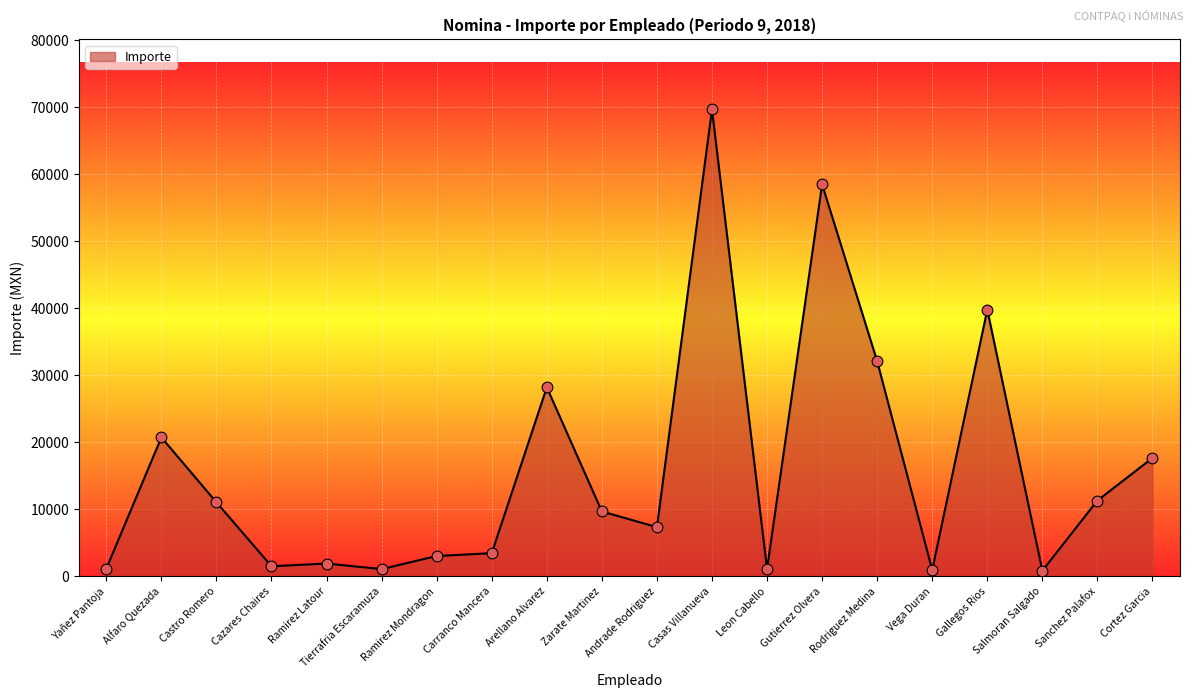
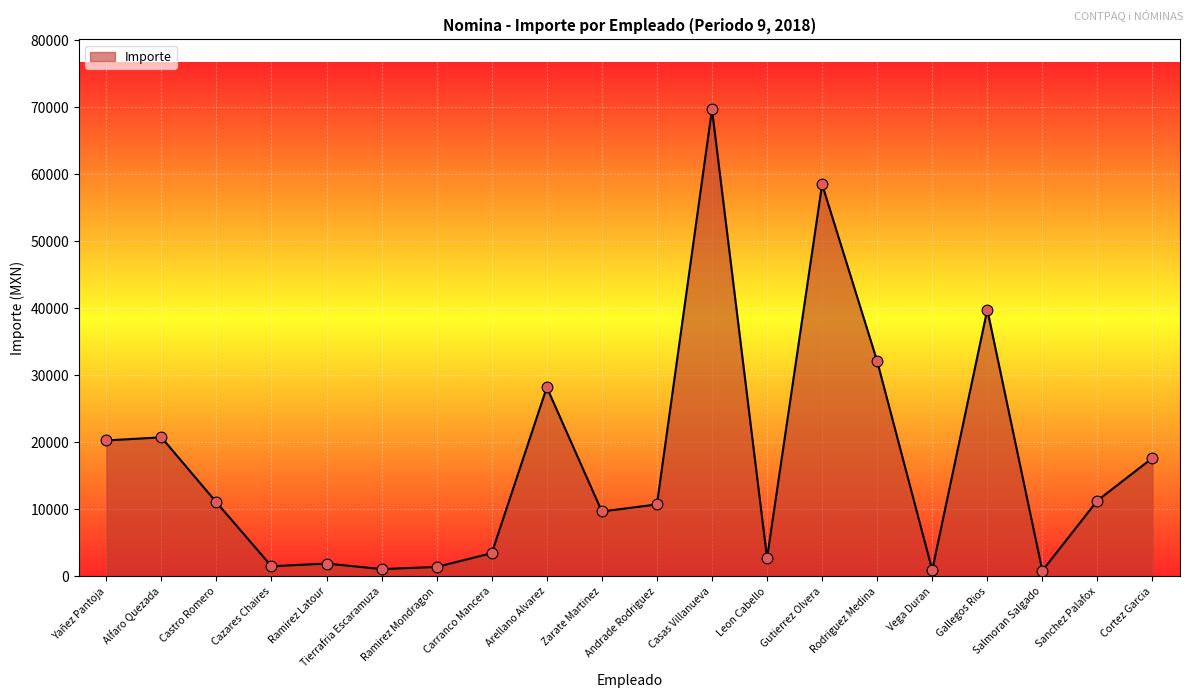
  {
-   "Yañez Pantoja": 1000,
+   "Yañez Pantoja": 20000,
    "Alfaro Quezada": 21000,
    "Castro Romero": 11000,
    "Cazares Chaires": 2000,
    "Ramirez Latour": 2000,
    "Tierrafria Escaramuza": 1000,
-   "Ramirez Mondragon": 3000,
+   "Ramirez Mondragon": 1000,
    "Carranco Mancera": 3000,
    "Arellano Alvarez": 28000,
    "Zarate Martinez": 10000,
-   "Andrade Rodriguez": 7000,
+   "Andrade Rodriguez": 11000,
    "Casas Villanueva": 70000,
-   "Leon Cabello": 1000,
+   "Leon Cabello": 3000,
    "Gutierrez Olvera": 59000,
    "Rodriguez Medina": 32000,
    "Vega Duran": 1000,
    "Gallegos Rios": 40000,
    "Salmoran Salgado": 1000,
    "Sanchez Palafox": 11000,
    "Cortez Garcia": 18000
  }
